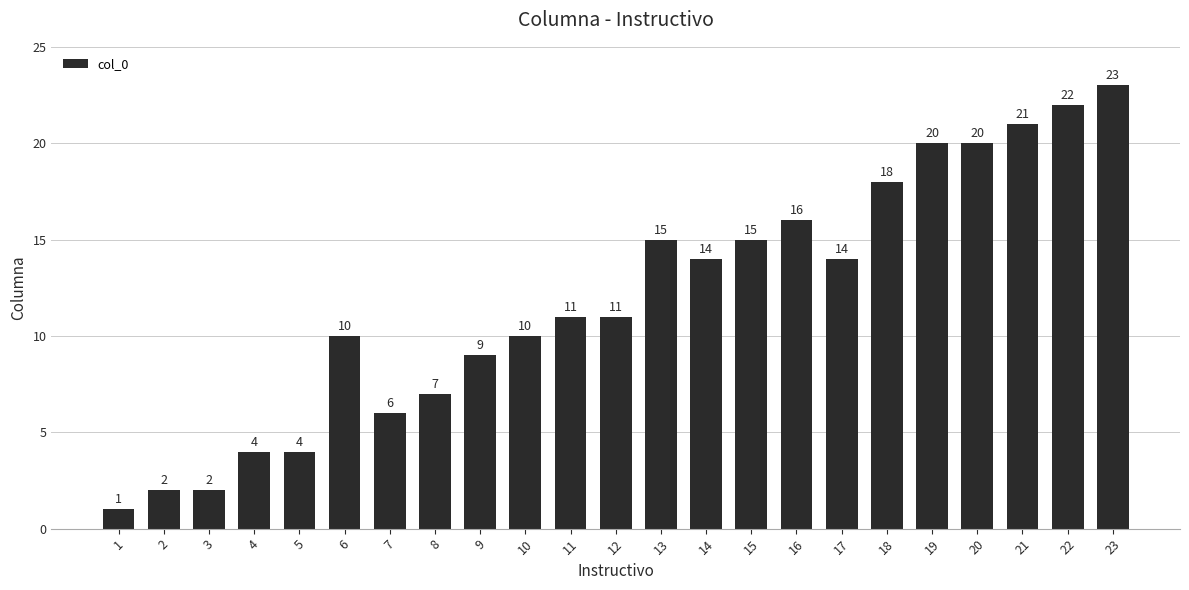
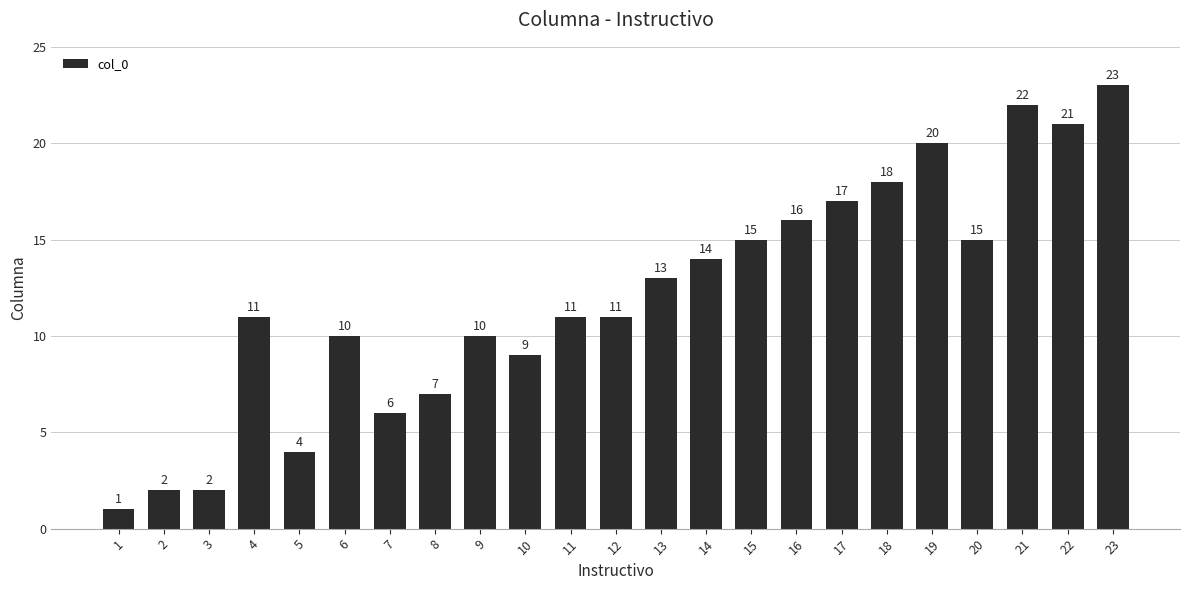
  {
    "1": 1,
    "2": 2,
    "3": 2,
-   "4": 4,
+   "4": 11,
    "5": 4,
    "6": 10,
    "7": 6,
    "8": 7,
-   "9": 9,
-   "10": 10,
+   "9": 10,
+   "10": 9,
    "11": 11,
    "12": 11,
-   "13": 15,
+   "13": 13,
    "14": 14,
    "15": 15,
    "16": 16,
-   "17": 14,
+   "17": 17,
    "18": 18,
    "19": 20,
-   "20": 20,
-   "21": 21,
-   "22": 22,
+   "20": 15,
+   "21": 22,
+   "22": 21,
    "23": 23
  }
